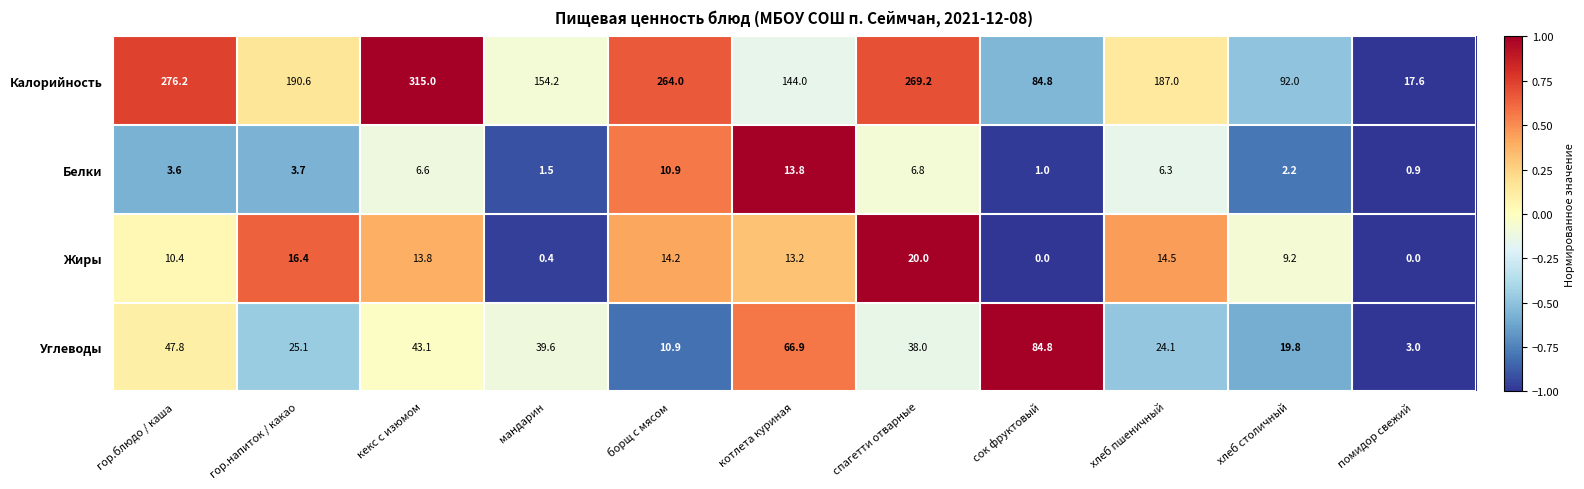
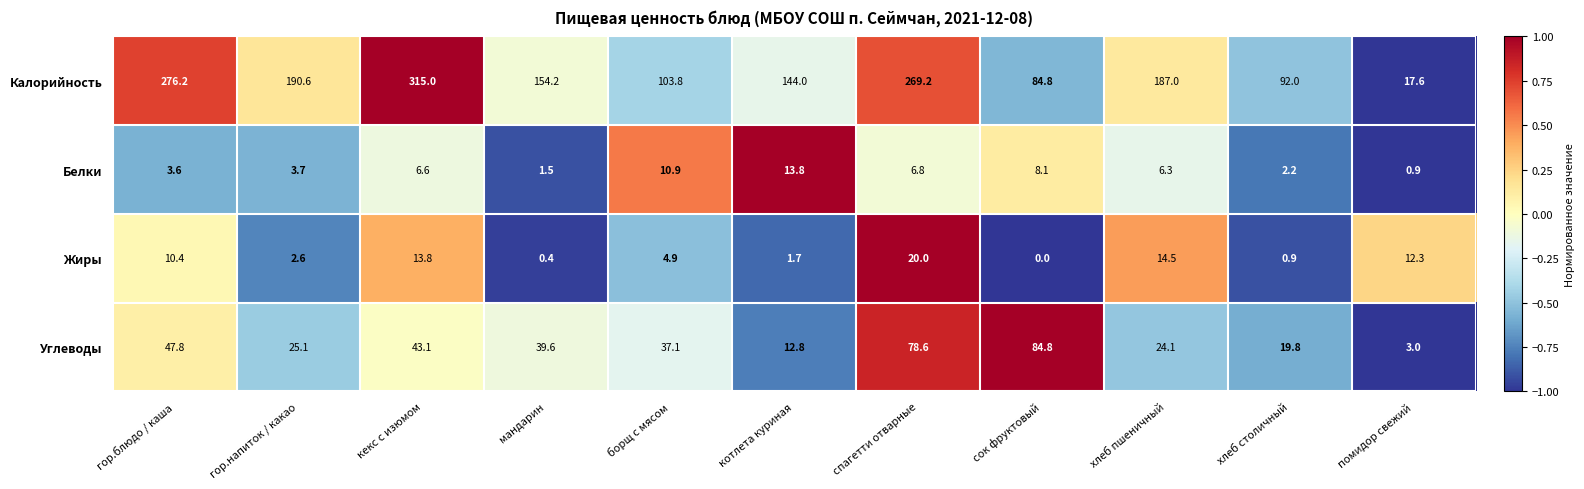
  {
    "Калорийность": {
      "гор.блюдо / каша": 276.2,
      "гор.напиток / какао": 190.6,
      "кекс с изюмом": 315.0,
      "мандарин": 154.2,
-     "борщ с мясом": 264.0,
+     "борщ с мясом": 103.8,
      "котлета куриная": 144.0,
      "спагетти отварные": 269.2,
      "сок фруктовый": 84.8,
      "хлеб пшеничный": 187.0,
      "хлеб столичный": 92.0,
      "помидор свежий": 17.6
    },
    "Белки": {
      "гор.блюдо / каша": 3.6,
      "гор.напиток / какао": 3.7,
      "кекс с изюмом": 6.6,
      "мандарин": 1.5,
      "борщ с мясом": 10.9,
      "котлета куриная": 13.8,
      "спагетти отварные": 6.8,
-     "сок фруктовый": 1.0,
+     "сок фруктовый": 8.1,
      "хлеб пшеничный": 6.3,
      "хлеб столичный": 2.2,
      "помидор свежий": 0.9
    },
    "Жиры": {
      "гор.блюдо / каша": 10.4,
-     "гор.напиток / какао": 16.4,
+     "гор.напиток / какао": 2.6,
      "кекс с изюмом": 13.8,
      "мандарин": 0.4,
-     "борщ с мясом": 14.2,
-     "котлета куриная": 13.2,
+     "борщ с мясом": 4.9,
+     "котлета куриная": 1.7,
      "спагетти отварные": 20.0,
      "сок фруктовый": 0.0,
      "хлеб пшеничный": 14.5,
-     "хлеб столичный": 9.2,
-     "помидор свежий": 0.0
+     "хлеб столичный": 0.9,
+     "помидор свежий": 12.3
    },
    "Углеводы": {
      "гор.блюдо / каша": 47.8,
      "гор.напиток / какао": 25.1,
      "кекс с изюмом": 43.1,
      "мандарин": 39.6,
-     "борщ с мясом": 10.9,
-     "котлета куриная": 66.9,
-     "спагетти отварные": 38.0,
+     "борщ с мясом": 37.1,
+     "котлета куриная": 12.8,
+     "спагетти отварные": 78.6,
      "сок фруктовый": 84.8,
      "хлеб пшеничный": 24.1,
      "хлеб столичный": 19.8,
      "помидор свежий": 3.0
    }
  }
